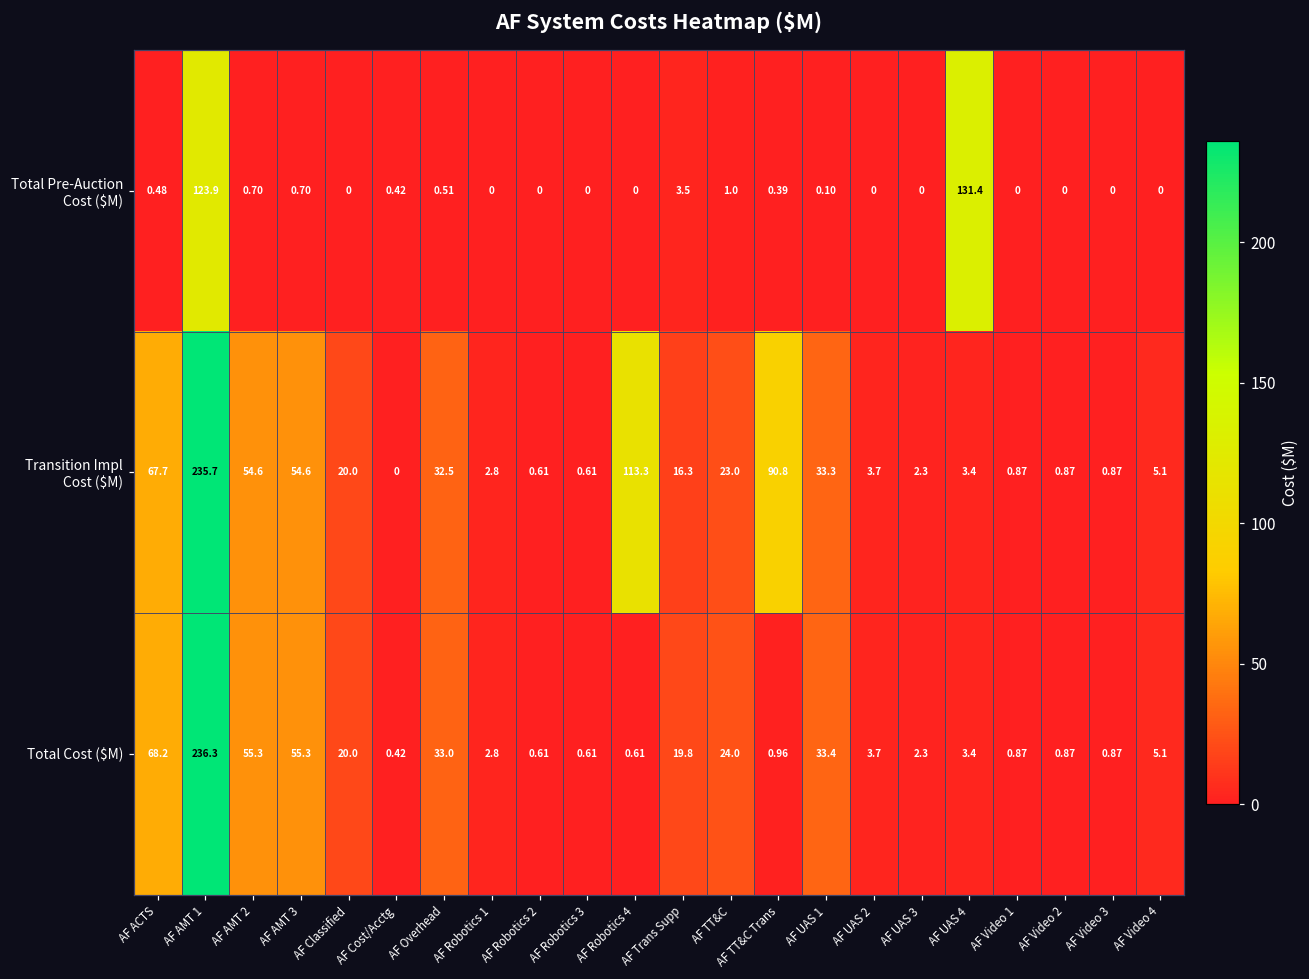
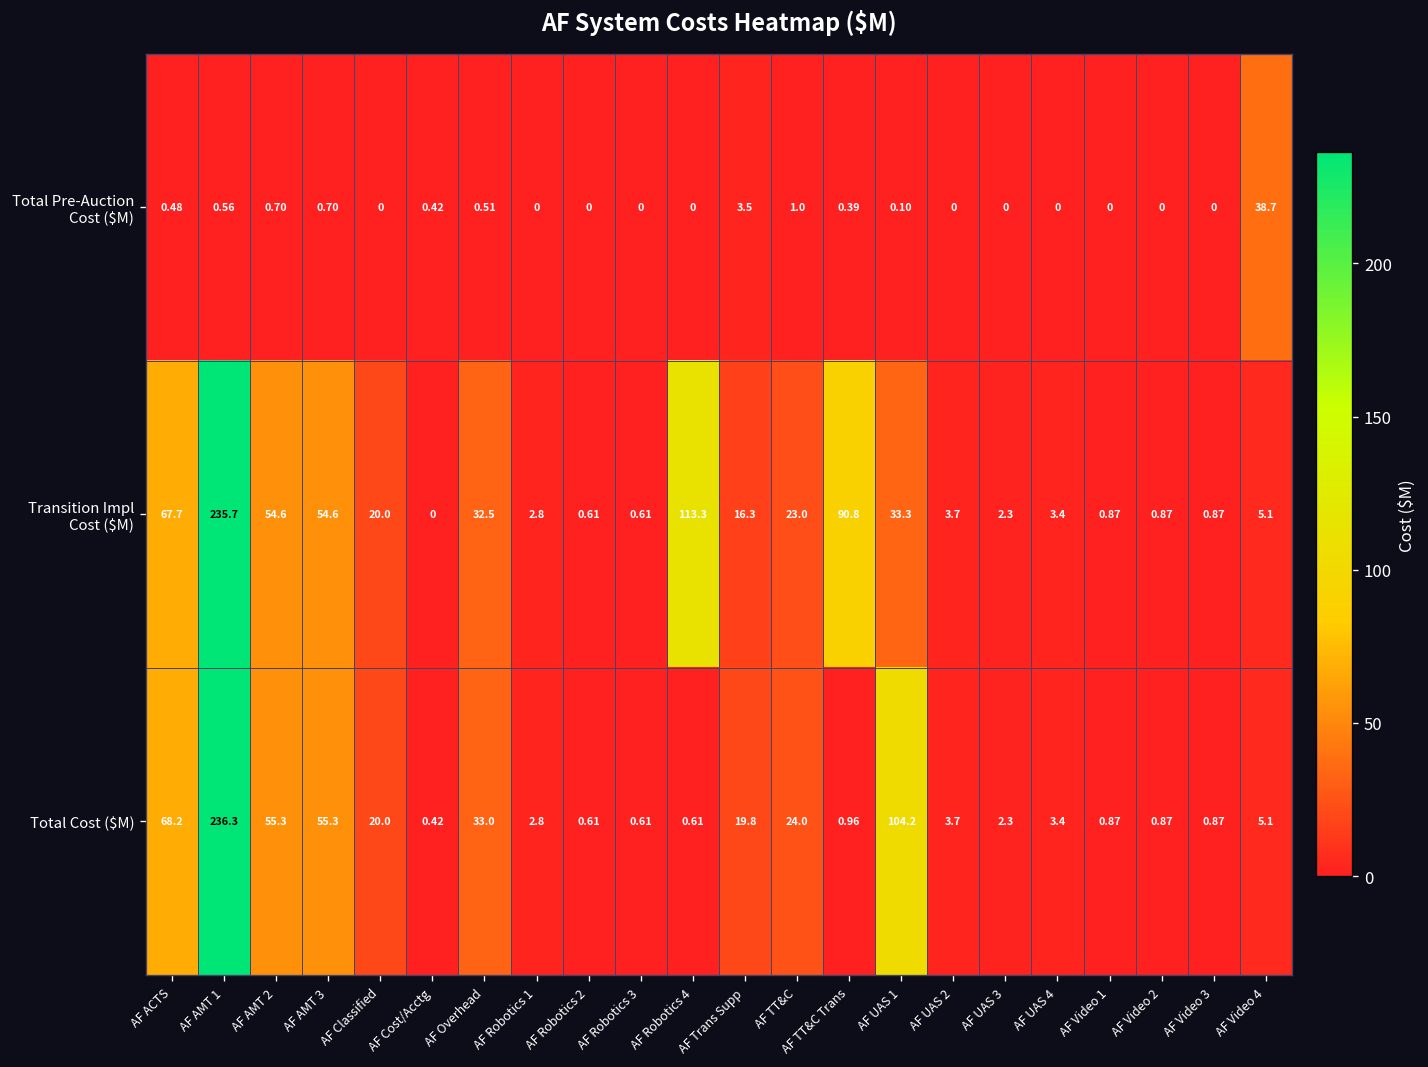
  {
    "Total Pre-Auction Cost ($M)": {
      "AF ACTS": 0.48,
-     "AF AMT 1": 123.9,
+     "AF AMT 1": 0.56,
      "AF AMT 2": 0.70,
      "AF AMT 3": 0.70,
      "AF Classified": 0,
      "AF Cost/Acctg": 0.42,
      "AF Overhead": 0.51,
      "AF Robotics 1": 0,
      "AF Robotics 2": 0,
      "AF Robotics 3": 0,
      "AF Robotics 4": 0,
      "AF Trans Supp": 3.5,
      "AF TT&C": 1.0,
      "AF TT&C Trans": 0.39,
      "AF UAS 1": 0.10,
      "AF UAS 2": 0,
      "AF UAS 3": 0,
-     "AF UAS 4": 131.4,
+     "AF UAS 4": 0,
      "AF Video 1": 0,
      "AF Video 2": 0,
      "AF Video 3": 0,
-     "AF Video 4": 0
+     "AF Video 4": 38.7
    },
    "Transition Impl Cost ($M)": {
      "AF ACTS": 67.7,
      "AF AMT 1": 235.7,
      "AF AMT 2": 54.6,
      "AF AMT 3": 54.6,
      "AF Classified": 20.0,
      "AF Cost/Acctg": 0,
      "AF Overhead": 32.5,
      "AF Robotics 1": 2.8,
      "AF Robotics 2": 0.61,
      "AF Robotics 3": 0.61,
      "AF Robotics 4": 113.3,
      "AF Trans Supp": 16.3,
      "AF TT&C": 23.0,
      "AF TT&C Trans": 90.8,
      "AF UAS 1": 33.3,
      "AF UAS 2": 3.7,
      "AF UAS 3": 2.3,
      "AF UAS 4": 3.4,
      "AF Video 1": 0.87,
      "AF Video 2": 0.87,
      "AF Video 3": 0.87,
      "AF Video 4": 5.1
    },
    "Total Cost ($M)": {
      "AF ACTS": 68.2,
      "AF AMT 1": 236.3,
      "AF AMT 2": 55.3,
      "AF AMT 3": 55.3,
      "AF Classified": 20.0,
      "AF Cost/Acctg": 0.42,
      "AF Overhead": 33.0,
      "AF Robotics 1": 2.8,
      "AF Robotics 2": 0.61,
      "AF Robotics 3": 0.61,
      "AF Robotics 4": 0.61,
      "AF Trans Supp": 19.8,
      "AF TT&C": 24.0,
      "AF TT&C Trans": 0.96,
-     "AF UAS 1": 33.4,
+     "AF UAS 1": 104.2,
      "AF UAS 2": 3.7,
      "AF UAS 3": 2.3,
      "AF UAS 4": 3.4,
      "AF Video 1": 0.87,
      "AF Video 2": 0.87,
      "AF Video 3": 0.87,
      "AF Video 4": 5.1
    }
  }
